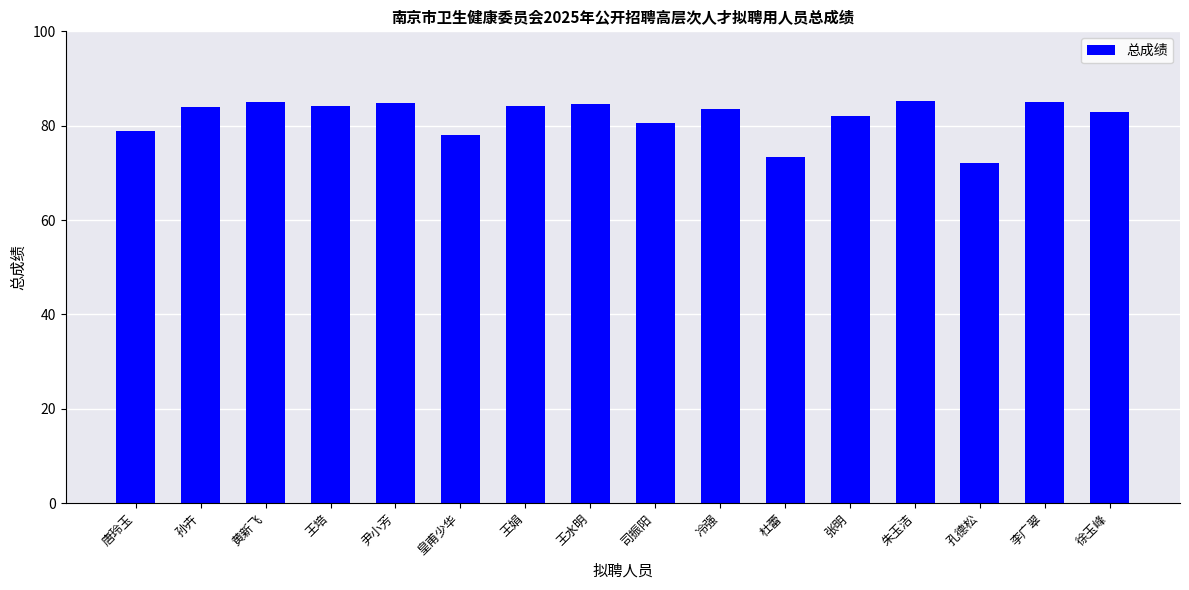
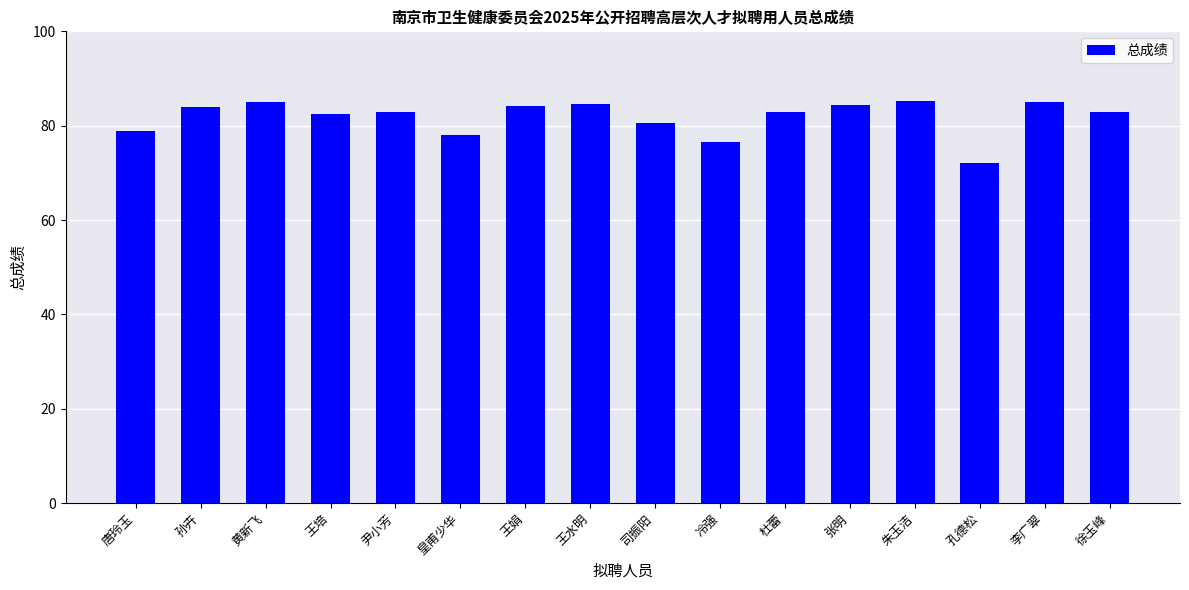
  {
    "唐玲玉": 79,
    "孙卉": 84,
    "黄新飞": 85,
-   "王培": 84,
-   "尹小芳": 85,
+   "王培": 82,
+   "尹小芳": 83,
    "皇甫少华": 78,
    "王娟": 84,
    "王水明": 85,
    "司振阳": 81,
-   "冷强": 84,
-   "杜蕾": 73,
-   "张明": 82,
+   "冷强": 77,
+   "杜蕾": 83,
+   "张明": 84,
    "朱玉洁": 85,
    "孔德松": 72,
    "李广翠": 85,
    "徐玉峰": 83
  }
